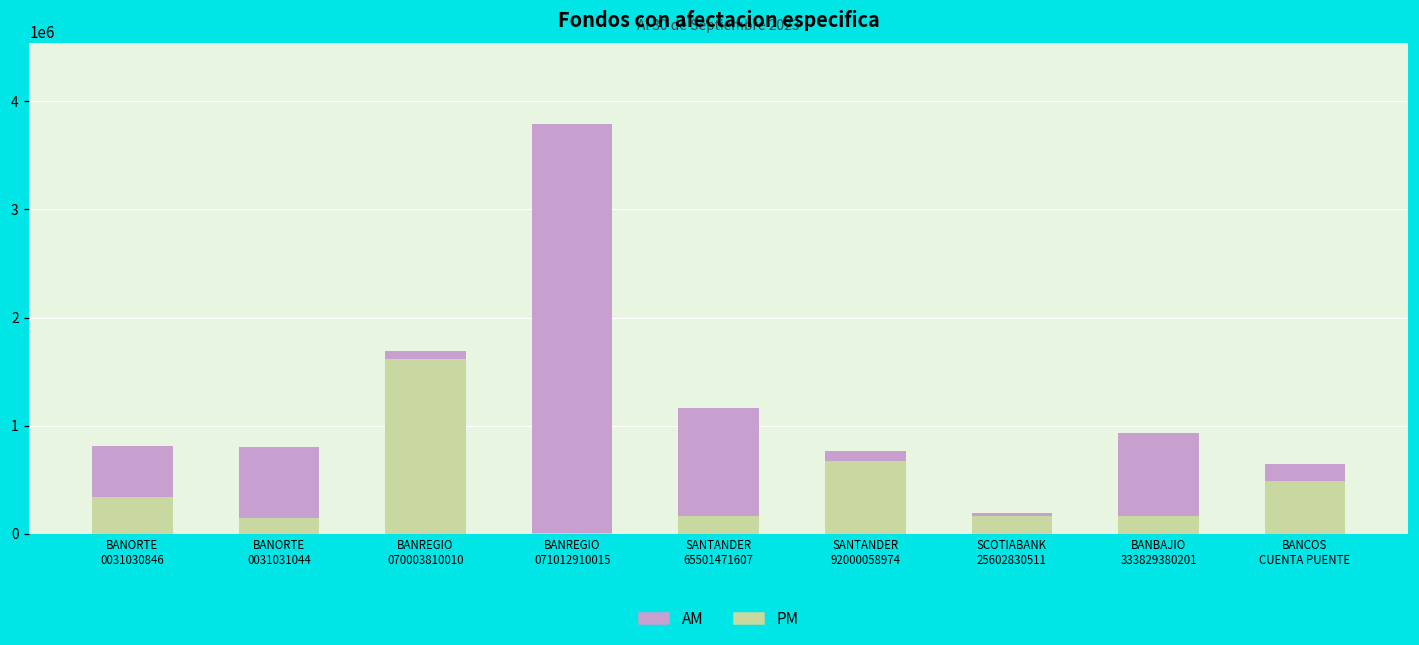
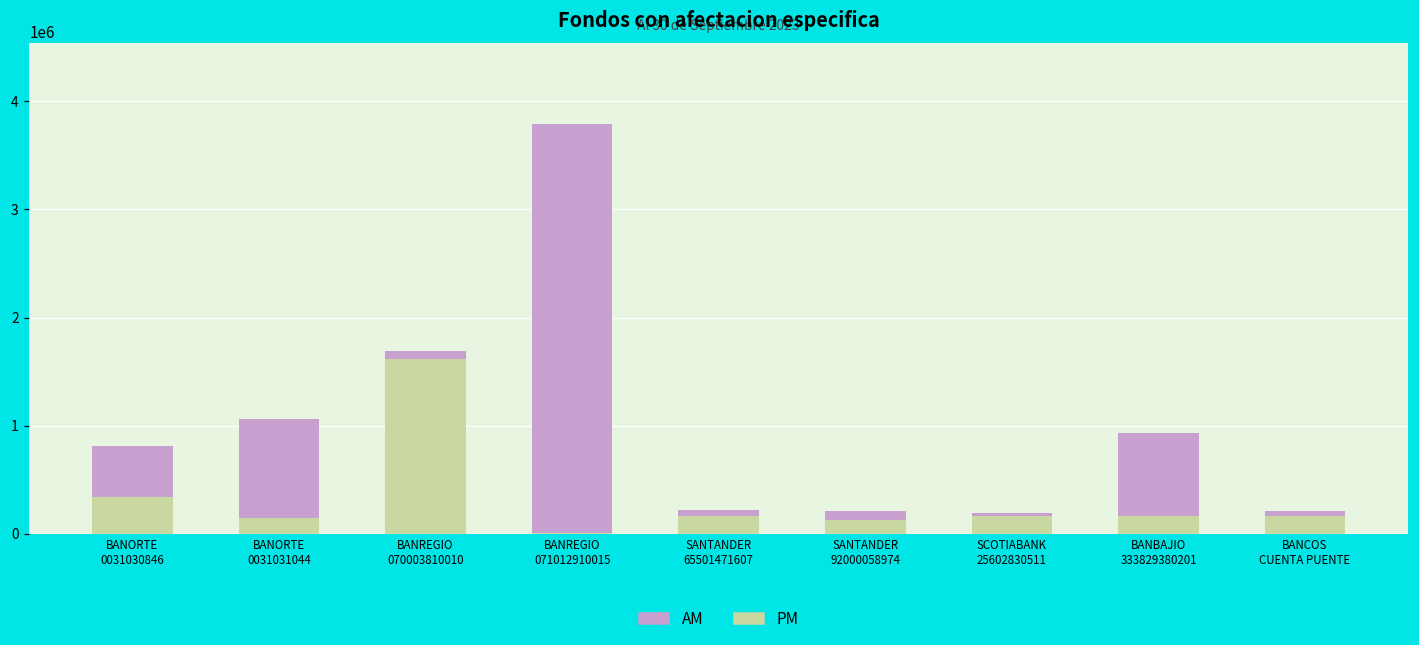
  {
    "PM": {
      "BANORTE 0031030846": 300000,
      "BANORTE 0031031044": 100000,
      "BANREGIO 070003810010": 1600000,
      "SANTANDER 65501471607": 200000,
-     "SANTANDER 92000058974": 700000,
+     "SANTANDER 92000058974": 100000,
      "SCOTIABANK 25602830511": 200000,
      "BANBAJIO 333829380201": 200000,
-     "BANCOS CUENTA PUENTE": 500000
+     "BANCOS CUENTA PUENTE": 200000
    },
    "AM": {
      "BANORTE 0031030846": 500000,
-     "BANORTE 0031031044": 700000,
+     "BANORTE 0031031044": 900000,
      "BANREGIO 070003810010": 100000,
      "BANREGIO 071012910015": 3800000,
-     "SANTANDER 65501471607": 1000000,
+     "SANTANDER 65501471607": 100000,
      "SANTANDER 92000058974": 100000,
      "SCOTIABANK 25602830511": 0,
      "BANBAJIO 333829380201": 800000,
-     "BANCOS CUENTA PUENTE": 200000
+     "BANCOS CUENTA PUENTE": 0
    }
  }
